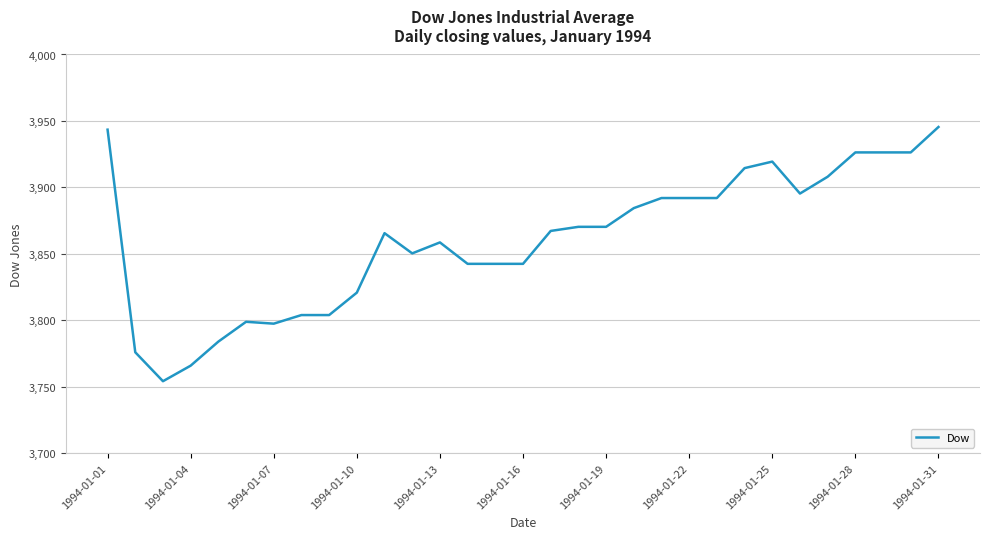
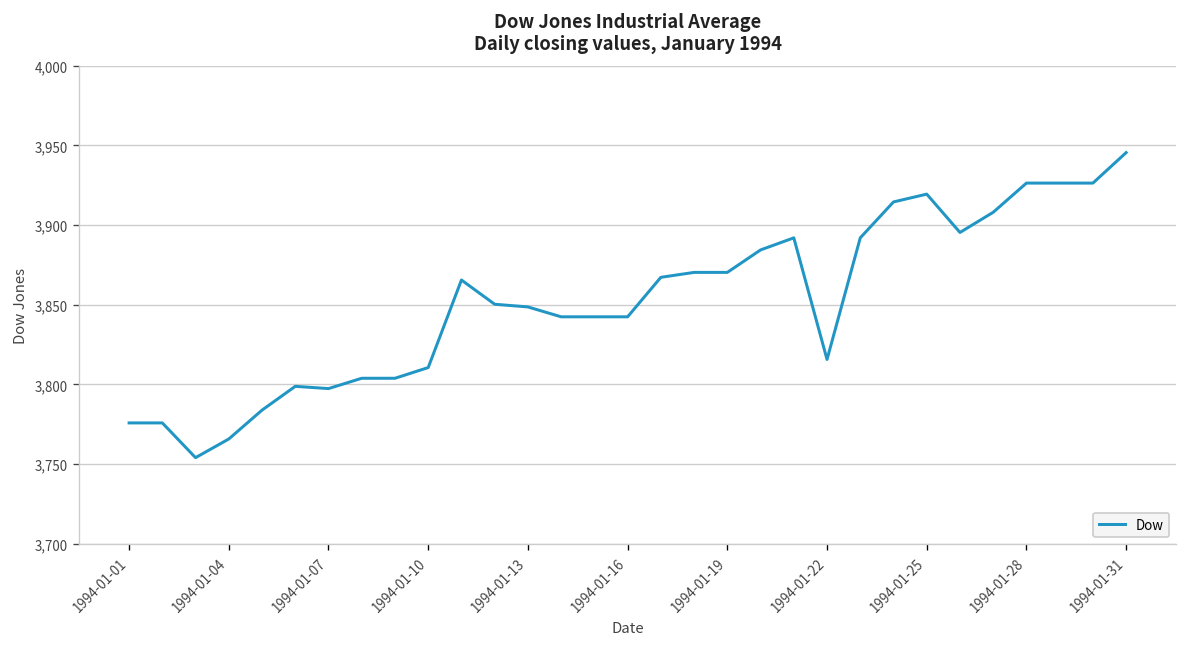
  {
-   "1994-01-01": "3,943",
+   "1994-01-01": "3,776",
    "1994-01-04": "3,766",
    "1994-01-07": "3,797",
-   "1994-01-10": "3,821",
-   "1994-01-13": "3,859",
+   "1994-01-10": "3,811",
+   "1994-01-13": "3,849",
    "1994-01-16": "3,842",
    "1994-01-19": "3,870",
-   "1994-01-22": "3,892",
+   "1994-01-22": "3,816",
    "1994-01-25": "3,919",
    "1994-01-28": "3,926",
    "1994-01-31": "3,945"
  }
